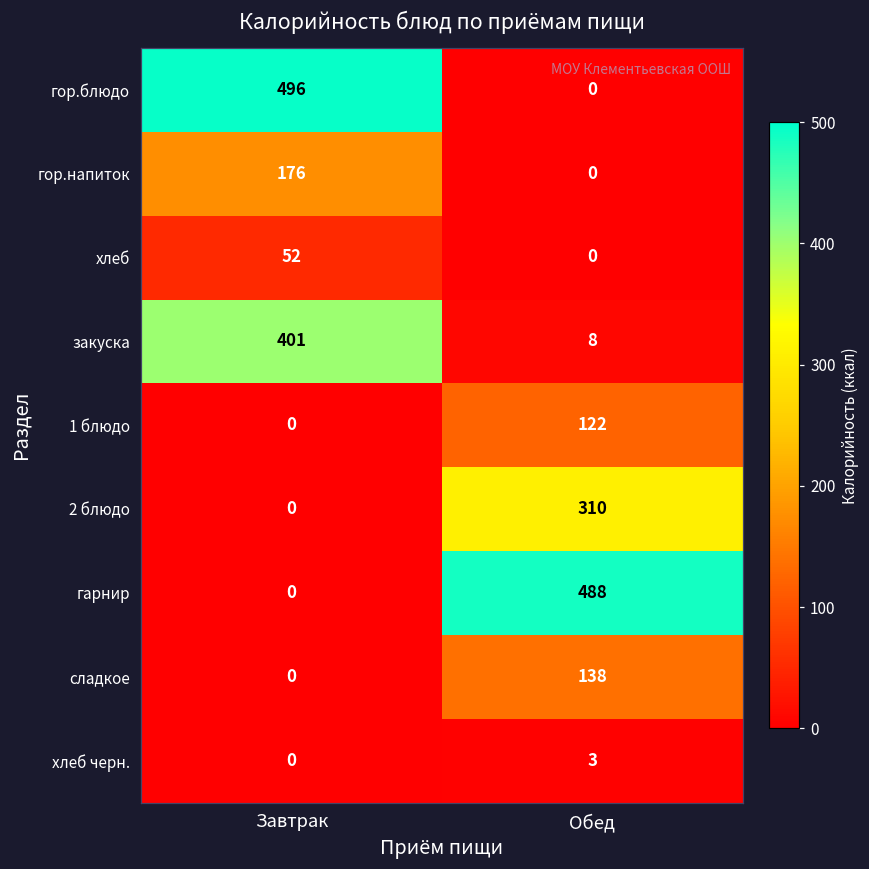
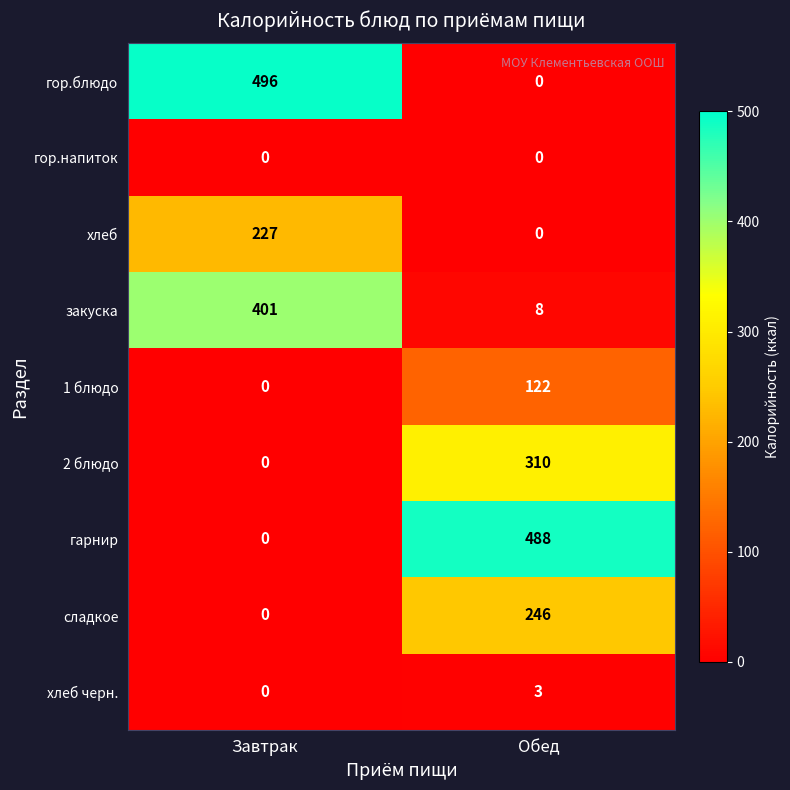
  {
    "гор.блюдо": {
      "Завтрак": 496
    },
    "гор.напиток": {
-     "Завтрак": 176,
+     "Завтрак": 0,
      "Обед": 0
    },
    "хлеб": {
-     "Завтрак": 52,
+     "Завтрак": 227,
      "Обед": 0
    },
    "закуска": {
      "Завтрак": 401,
      "Обед": 8
    },
    "1 блюдо": {
      "Завтрак": 0,
      "Обед": 122
    },
    "2 блюдо": {
      "Завтрак": 0,
      "Обед": 310
    },
    "гарнир": {
      "Завтрак": 0,
      "Обед": 488
    },
    "сладкое": {
      "Завтрак": 0,
-     "Обед": 138
+     "Обед": 246
    },
    "хлеб черн.": {
      "Завтрак": 0,
      "Обед": 3
    }
  }
